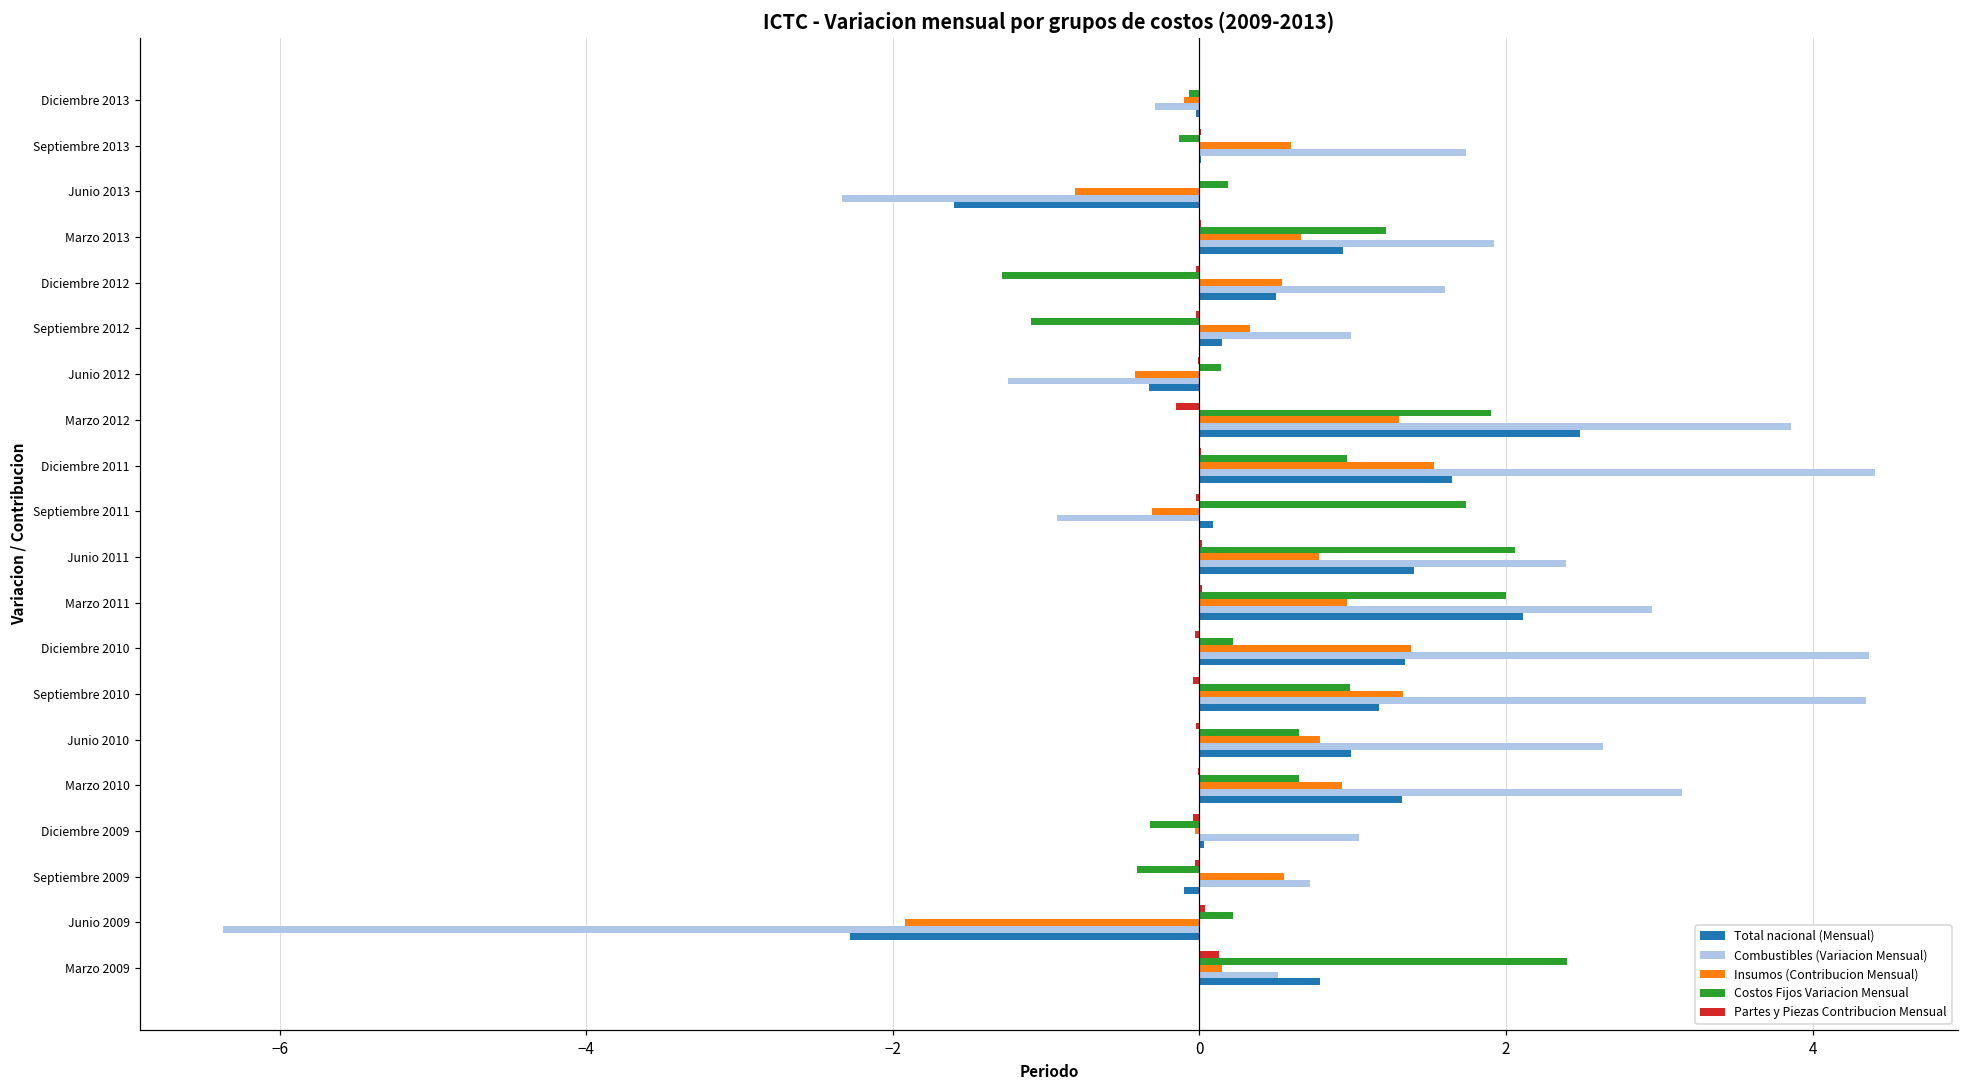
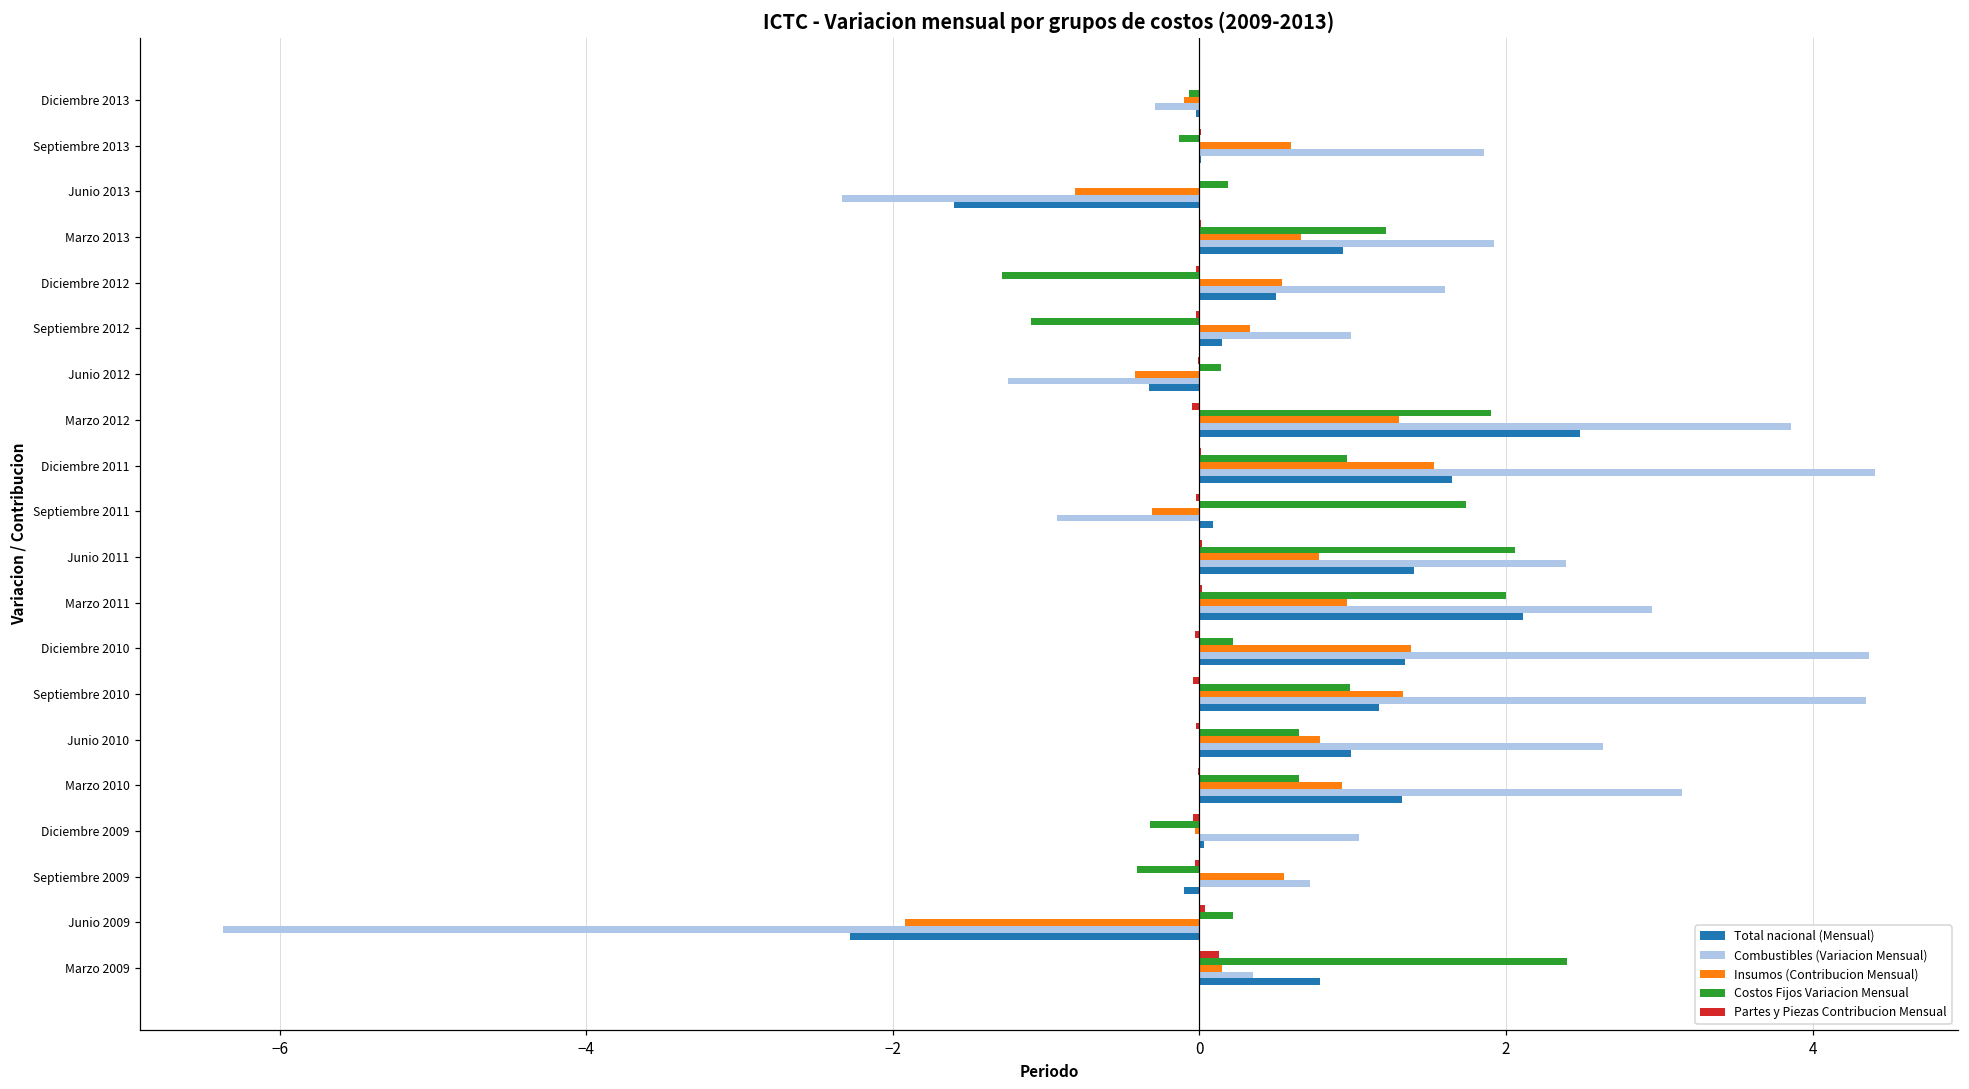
  {
    "Total nacional (Mensual)": {
      "Diciembre 2013": -0.02,
      "Junio 2013": -1.60,
      "Marzo 2013": 0.94,
      "Diciembre 2012": 0.50,
      "Septiembre 2012": 0.15,
      "Junio 2012": -0.33,
      "Marzo 2012": 2.48,
      "Diciembre 2011": 1.65,
      "Septiembre 2011": 0.09,
      "Junio 2011": 1.40,
      "Marzo 2011": 2.11,
      "Diciembre 2010": 1.34,
      "Septiembre 2010": 1.17,
      "Junio 2010": 0.99,
      "Marzo 2010": 1.32,
      "Diciembre 2009": 0.03,
      "Septiembre 2009": -0.10,
      "Junio 2009": -2.28,
      "Marzo 2009": 0.79
    },
    "Combustibles (Variacion Mensual)": {
      "Diciembre 2013": -0.29,
-     "Septiembre 2013": 1.74,
+     "Septiembre 2013": 1.86,
      "Junio 2013": -2.33,
      "Marzo 2013": 1.92,
      "Diciembre 2012": 1.60,
      "Septiembre 2012": 0.99,
      "Junio 2012": -1.25,
      "Marzo 2012": 3.86,
      "Diciembre 2011": 4.41,
      "Septiembre 2011": -0.93,
      "Junio 2011": 2.39,
      "Marzo 2011": 2.95,
      "Diciembre 2010": 4.37,
      "Septiembre 2010": 4.35,
      "Junio 2010": 2.63,
      "Marzo 2010": 3.15,
      "Diciembre 2009": 1.04,
      "Septiembre 2009": 0.72,
      "Junio 2009": -6.37,
-     "Marzo 2009": 0.51
+     "Marzo 2009": 0.35
    },
    "Insumos (Contribucion Mensual)": {
      "Diciembre 2013": -0.10,
      "Septiembre 2013": 0.60,
      "Junio 2013": -0.81,
      "Marzo 2013": 0.66,
      "Diciembre 2012": 0.54,
      "Septiembre 2012": 0.33,
      "Junio 2012": -0.42,
      "Marzo 2012": 1.30,
      "Diciembre 2011": 1.53,
      "Septiembre 2011": -0.31,
      "Junio 2011": 0.78,
      "Marzo 2011": 0.96,
      "Diciembre 2010": 1.38,
      "Septiembre 2010": 1.33,
      "Junio 2010": 0.79,
      "Marzo 2010": 0.93,
      "Diciembre 2009": -0.03,
      "Septiembre 2009": 0.55,
      "Junio 2009": -1.92,
      "Marzo 2009": 0.15
    },
    "Costos Fijos Variacion Mensual": {
      "Diciembre 2013": -0.07,
      "Septiembre 2013": -0.13,
      "Junio 2013": 0.19,
      "Marzo 2013": 1.22,
      "Diciembre 2012": -1.29,
      "Septiembre 2012": -1.10,
      "Junio 2012": 0.14,
      "Marzo 2012": 1.90,
      "Diciembre 2011": 0.96,
      "Septiembre 2011": 1.74,
      "Junio 2011": 2.06,
      "Marzo 2011": 2.00,
      "Diciembre 2010": 0.22,
      "Septiembre 2010": 0.98,
      "Junio 2010": 0.65,
      "Marzo 2010": 0.65,
      "Diciembre 2009": -0.32,
      "Septiembre 2009": -0.41,
      "Junio 2009": 0.22,
      "Marzo 2009": 2.40
    },
    "Partes y Piezas Contribucion Mensual": {
      "Diciembre 2013": 0.00,
      "Junio 2013": 0.00,
      "Diciembre 2012": -0.02,
      "Septiembre 2012": -0.02,
-     "Marzo 2012": -0.15,
+     "Marzo 2012": -0.05,
      "Septiembre 2011": -0.02,
      "Junio 2011": 0.02,
      "Marzo 2011": 0.02,
      "Diciembre 2010": -0.03,
      "Septiembre 2010": -0.04,
      "Junio 2010": -0.02,
      "Diciembre 2009": -0.04,
      "Septiembre 2009": -0.03,
      "Junio 2009": 0.04,
      "Marzo 2009": 0.13
    }
  }
